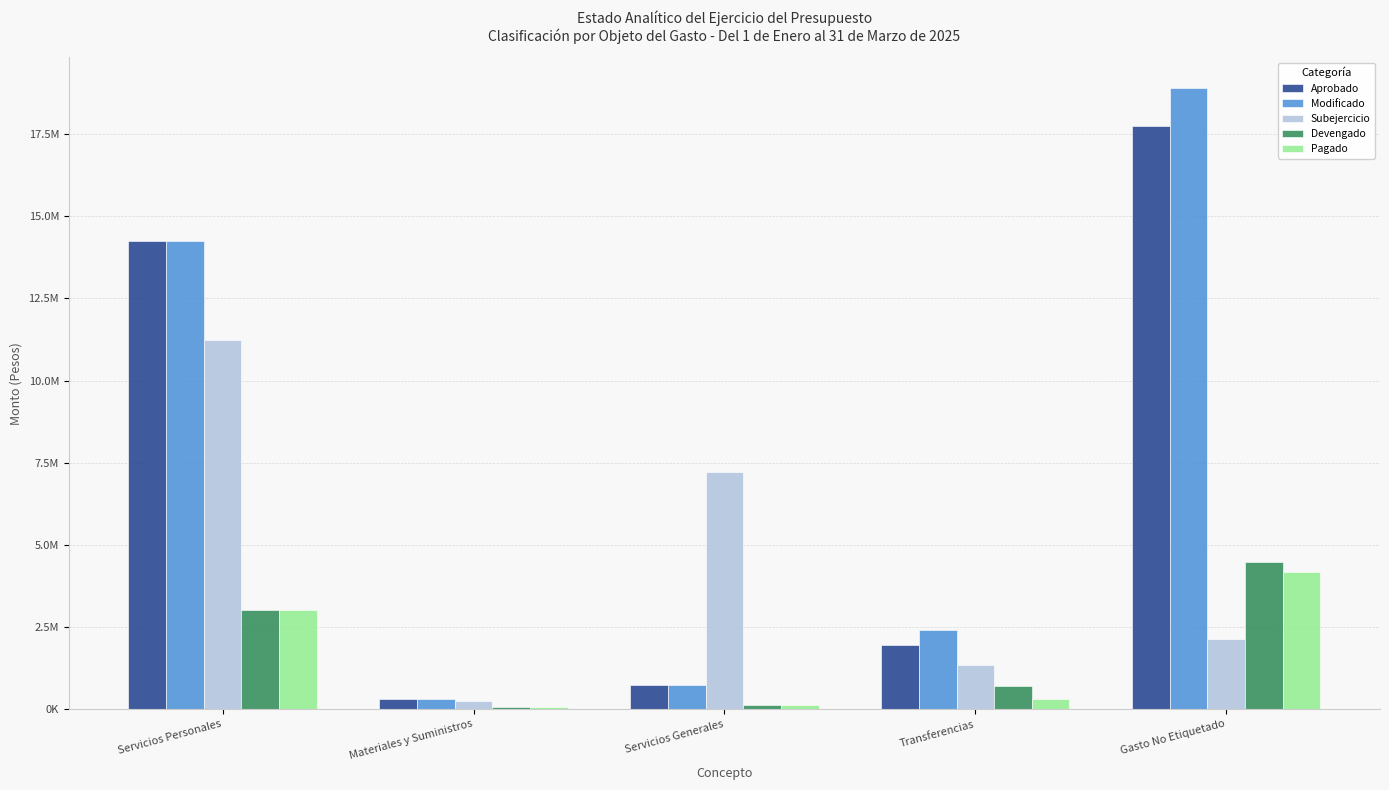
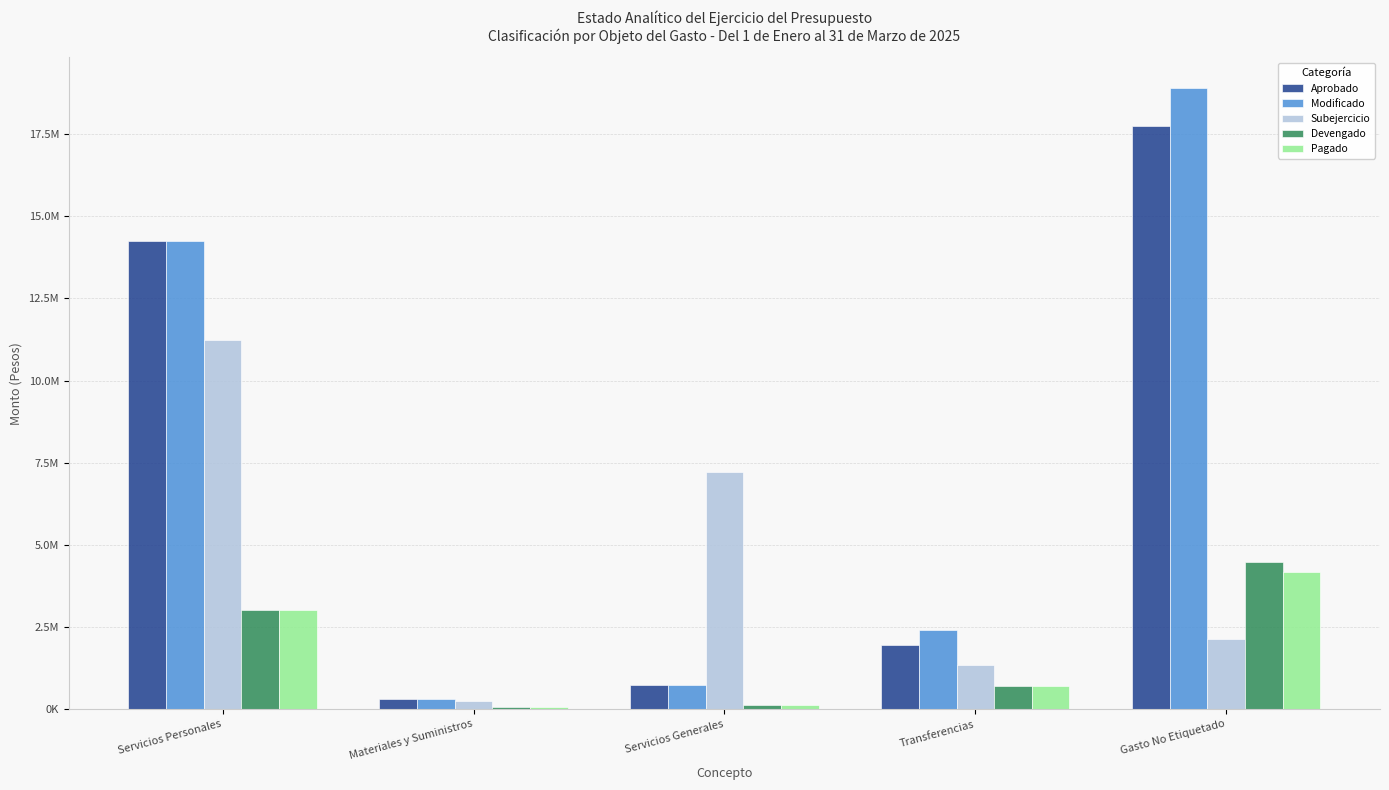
  {
    "Aprobado": {
      "Servicios Personales": 14300000,
      "Materiales y Suministros": 300000,
      "Servicios Generales": 700000,
      "Transferencias": 2000000,
      "Gasto No Etiquetado": 17700000
    },
    "Modificado": {
      "Servicios Personales": 14300000,
      "Materiales y Suministros": 300000,
      "Servicios Generales": 700000,
      "Transferencias": 2400000,
      "Gasto No Etiquetado": 18900000
    },
    "Subejercicio": {
      "Servicios Personales": 11200000,
      "Materiales y Suministros": 300000,
      "Servicios Generales": 7200000,
      "Transferencias": 1400000,
      "Gasto No Etiquetado": 2200000
    },
    "Devengado": {
      "Servicios Personales": 3000000,
      "Servicios Generales": 100000,
      "Transferencias": 700000,
      "Gasto No Etiquetado": 4500000
    },
    "Pagado": {
      "Servicios Personales": 3000000,
      "Servicios Generales": 100000,
-     "Transferencias": 300000,
+     "Transferencias": 700000,
      "Gasto No Etiquetado": 4200000
    }
  }
